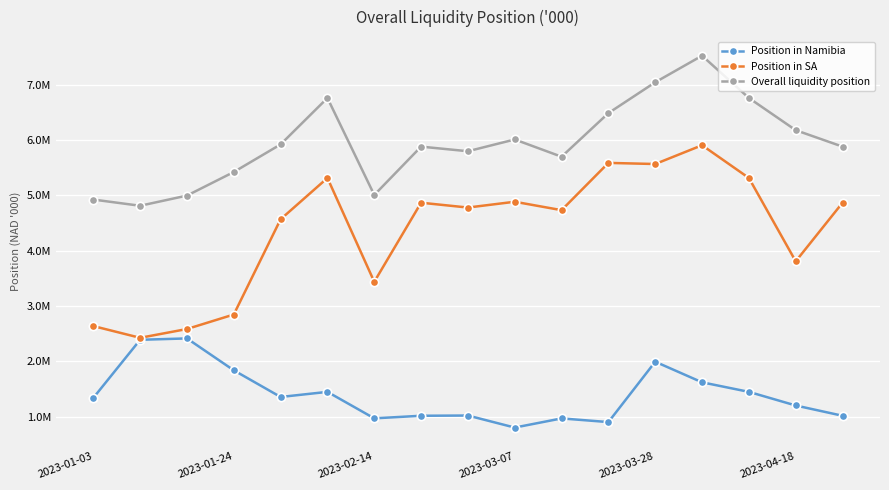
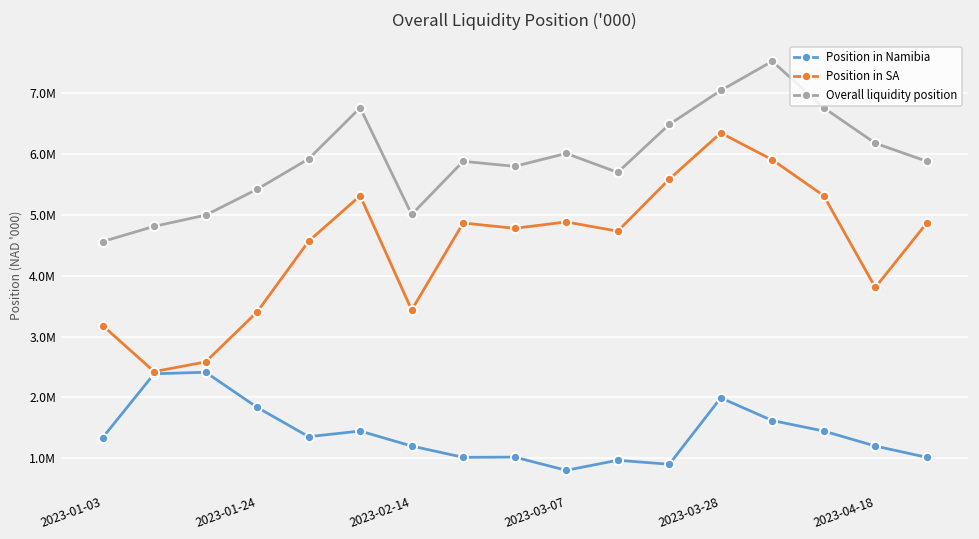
  {
    "Position in Namibia": {
      "2023-01-03": 1300000,
      "2023-01-24": 1800000,
-     "2023-02-14": 1000000,
+     "2023-02-14": 1200000,
      "2023-03-07": 800000,
      "2023-03-28": 2000000,
      "2023-04-18": 1200000
    },
    "Position in SA": {
-     "2023-01-03": 2600000,
-     "2023-01-24": 2800000,
+     "2023-01-03": 3200000,
+     "2023-01-24": 3400000,
      "2023-02-14": 3400000,
      "2023-03-07": 4900000,
-     "2023-03-28": 5600000,
+     "2023-03-28": 6300000,
      "2023-04-18": 3800000
    },
    "Overall liquidity position": {
-     "2023-01-03": 4900000,
+     "2023-01-03": 4600000,
      "2023-01-24": 5400000,
      "2023-02-14": 5000000,
      "2023-03-07": 6000000,
      "2023-03-28": 7000000,
      "2023-04-18": 6200000
    }
  }
